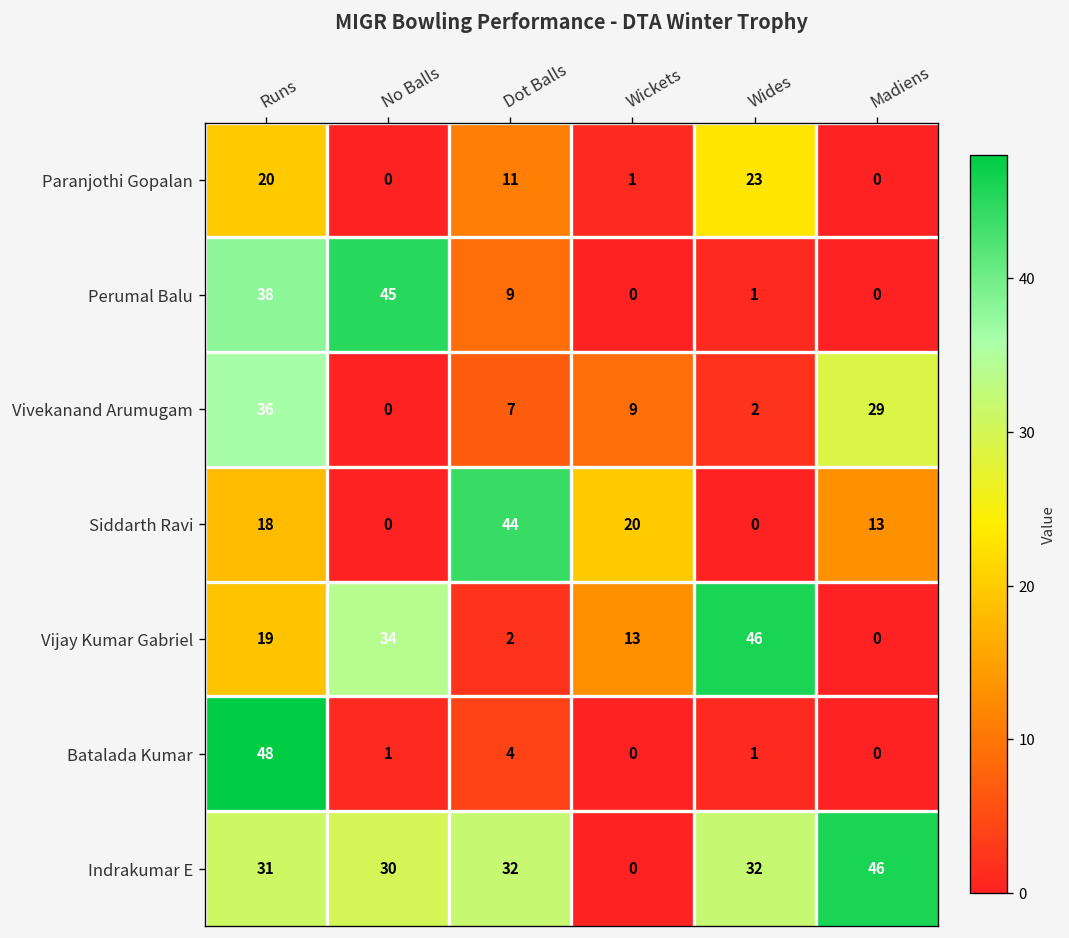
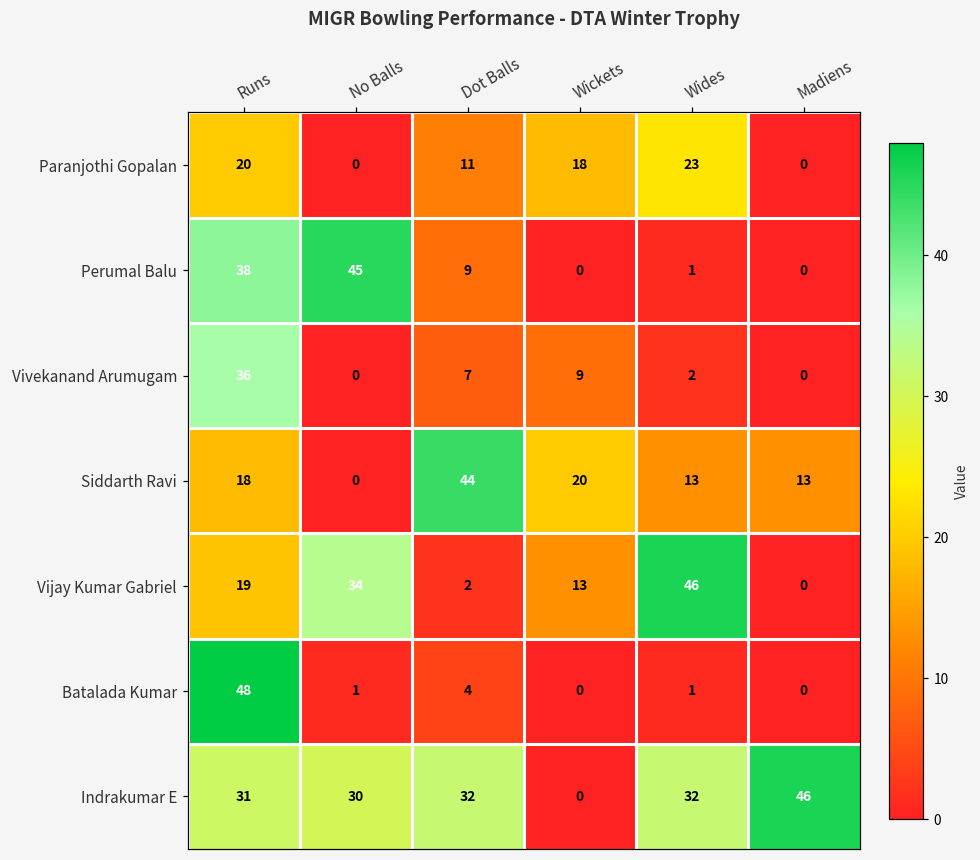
  {
    "Paranjothi Gopalan": {
      "Runs": 20,
      "No Balls": 0,
      "Dot Balls": 11,
-     "Wickets": 1,
+     "Wickets": 18,
      "Wides": 23,
      "Madiens": 0
    },
    "Perumal Balu": {
      "Runs": 38,
      "No Balls": 45,
      "Dot Balls": 9,
      "Wickets": 0,
      "Wides": 1,
      "Madiens": 0
    },
    "Vivekanand Arumugam": {
      "Runs": 36,
      "No Balls": 0,
      "Dot Balls": 7,
      "Wickets": 9,
      "Wides": 2,
-     "Madiens": 29
+     "Madiens": 0
    },
    "Siddarth Ravi": {
      "Runs": 18,
      "No Balls": 0,
      "Dot Balls": 44,
      "Wickets": 20,
-     "Wides": 0,
+     "Wides": 13,
      "Madiens": 13
    },
    "Vijay Kumar Gabriel": {
      "Runs": 19,
      "No Balls": 34,
      "Dot Balls": 2,
      "Wickets": 13,
      "Wides": 46,
      "Madiens": 0
    },
    "Batalada Kumar": {
      "Runs": 48,
      "No Balls": 1,
      "Dot Balls": 4,
      "Wickets": 0,
      "Wides": 1,
      "Madiens": 0
    },
    "Indrakumar E": {
      "Runs": 31,
      "No Balls": 30,
      "Dot Balls": 32,
      "Wickets": 0,
      "Wides": 32,
      "Madiens": 46
    }
  }
